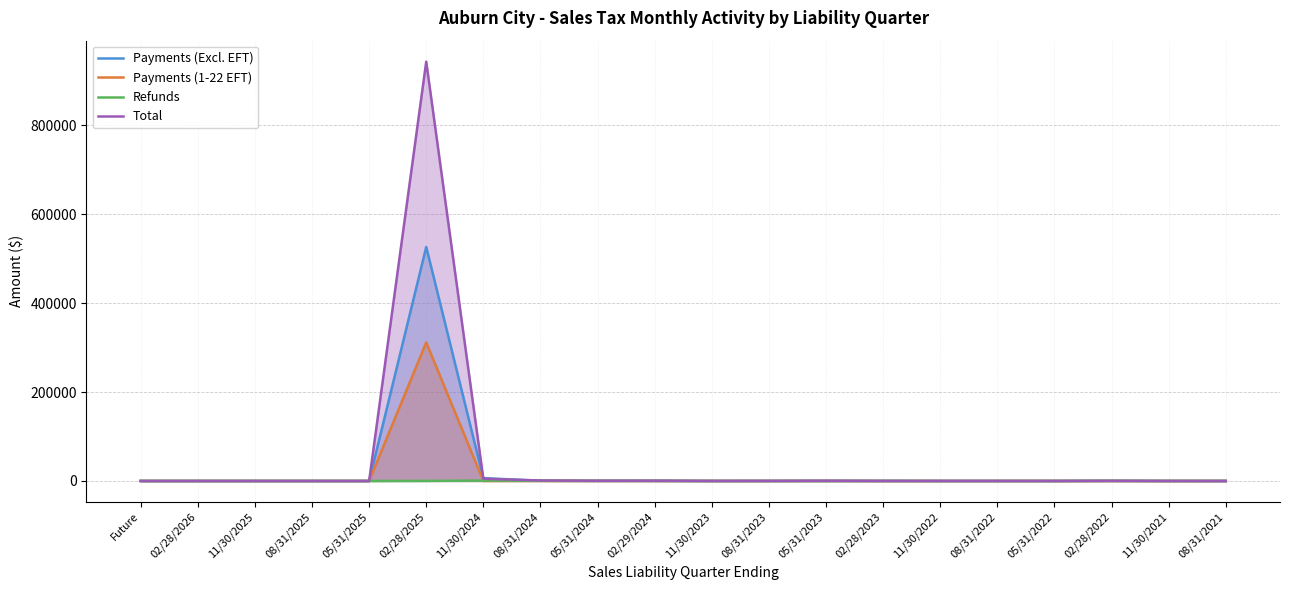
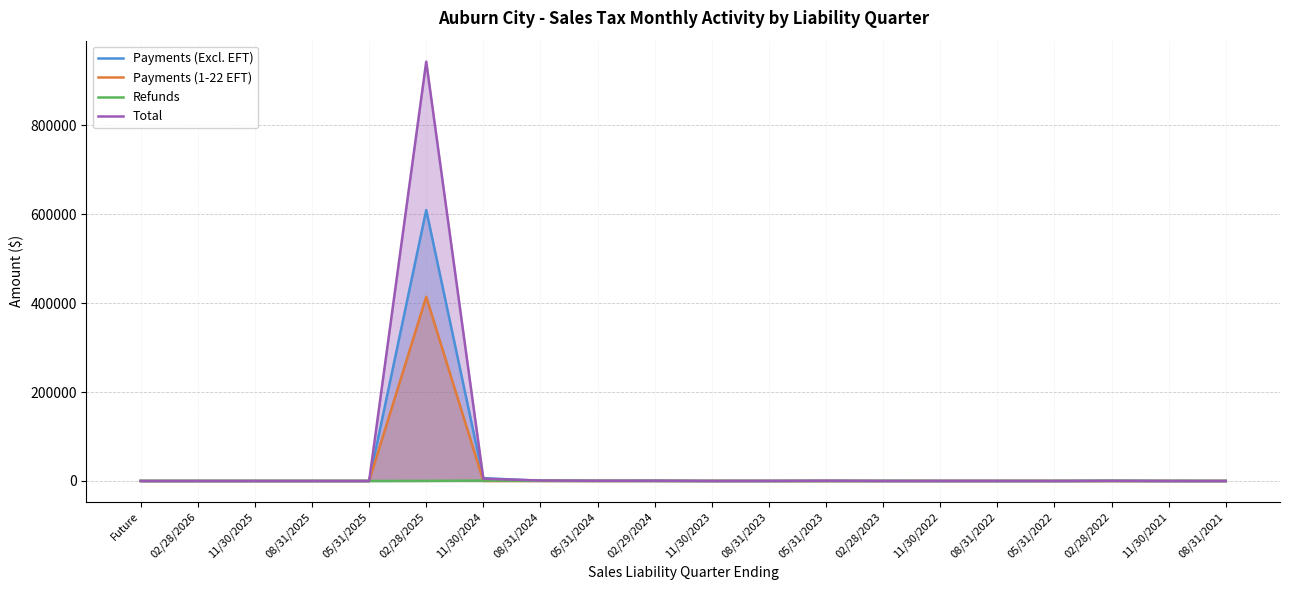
  {
    "Payments (Excl. EFT)": {
-     "02/28/2025": 530000
+     "02/28/2025": 610000
    },
    "Payments (1-22 EFT)": {
-     "02/28/2025": 310000
+     "02/28/2025": 410000
    },
    "Refunds": {
      "02/28/2025": 0
    },
    "Total": {
      "02/28/2025": 940000
    }
  }
